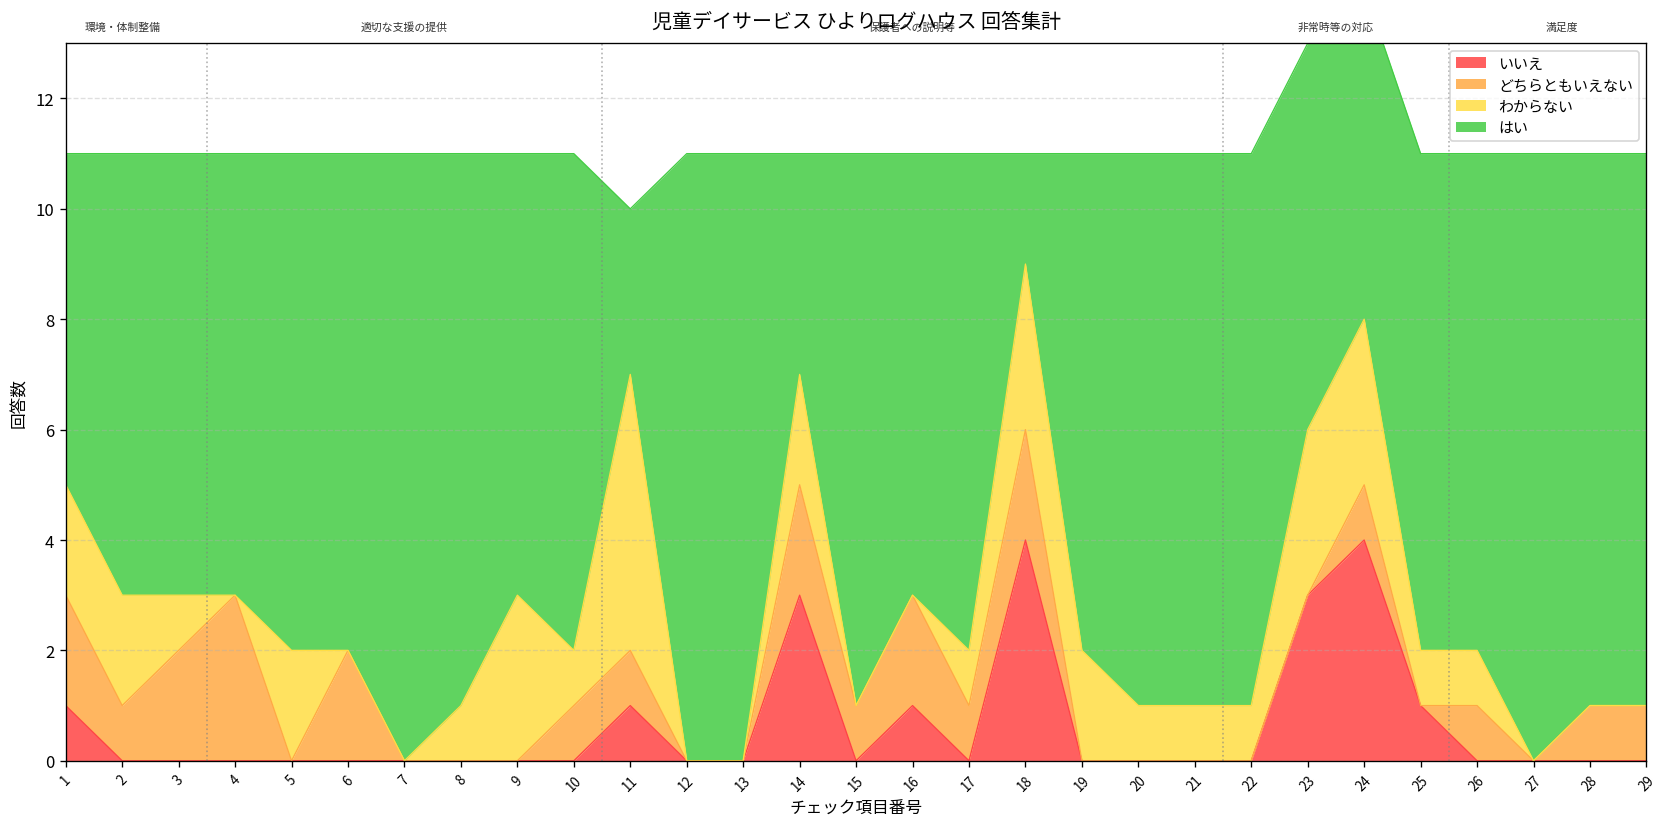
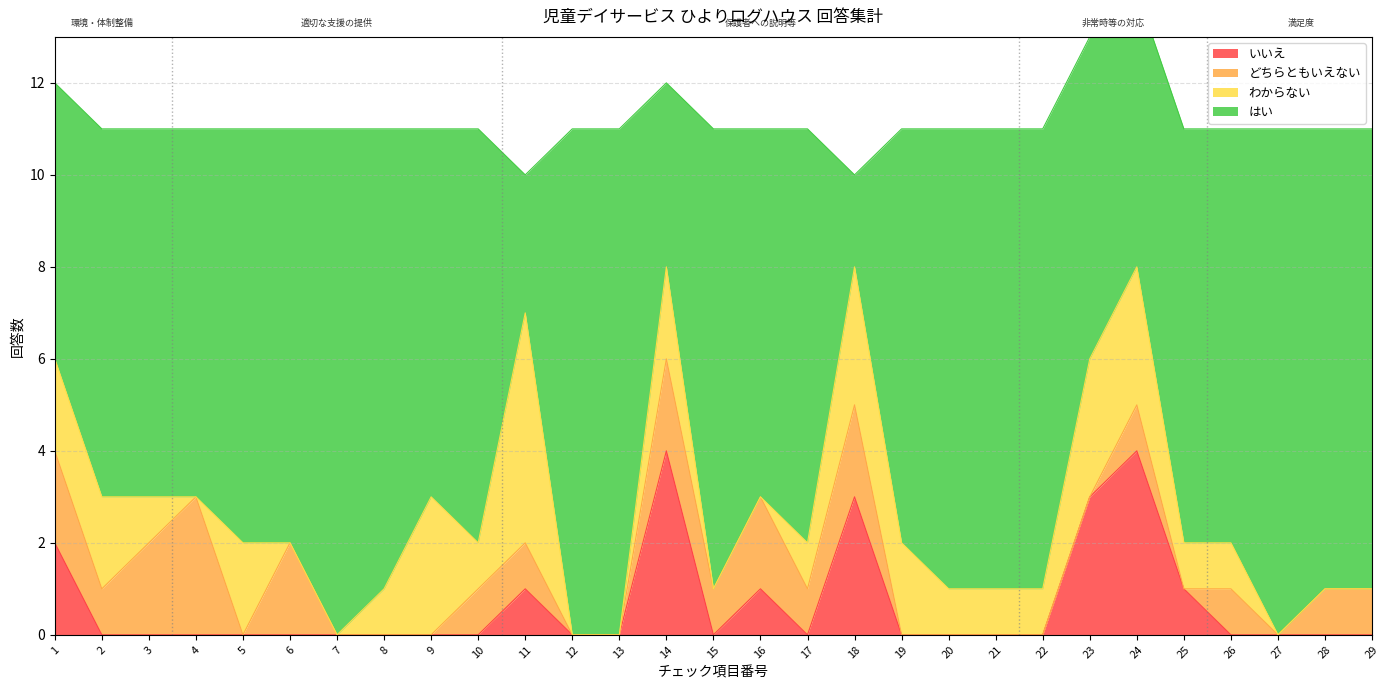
  {
    "いいえ": {
-     "1": 1,
+     "1": 2,
      "2": 0,
      "3": 0,
      "4": 0,
      "6": 0,
      "10": 0,
      "11": 1,
-     "14": 3,
+     "14": 4,
      "15": 0,
      "16": 1,
      "17": 0,
-     "18": 4,
+     "18": 3,
      "24": 4,
      "26": 0,
      "28": 0,
      "29": 0
    },
    "はい": {
      "1": 6,
      "2": 8,
      "3": 8,
      "4": 8,
      "5": 9,
      "6": 9,
      "7": 11,
      "8": 10,
      "9": 8,
      "10": 9,
      "11": 3,
      "12": 11,
      "13": 11,
      "14": 4,
      "15": 10,
      "16": 8,
      "17": 9,
      "18": 2,
      "19": 9,
      "20": 10,
      "21": 10,
      "22": 10,
      "23": 7,
      "25": 9,
      "26": 9,
      "27": 11,
      "28": 10,
      "29": 10
    }
  }
